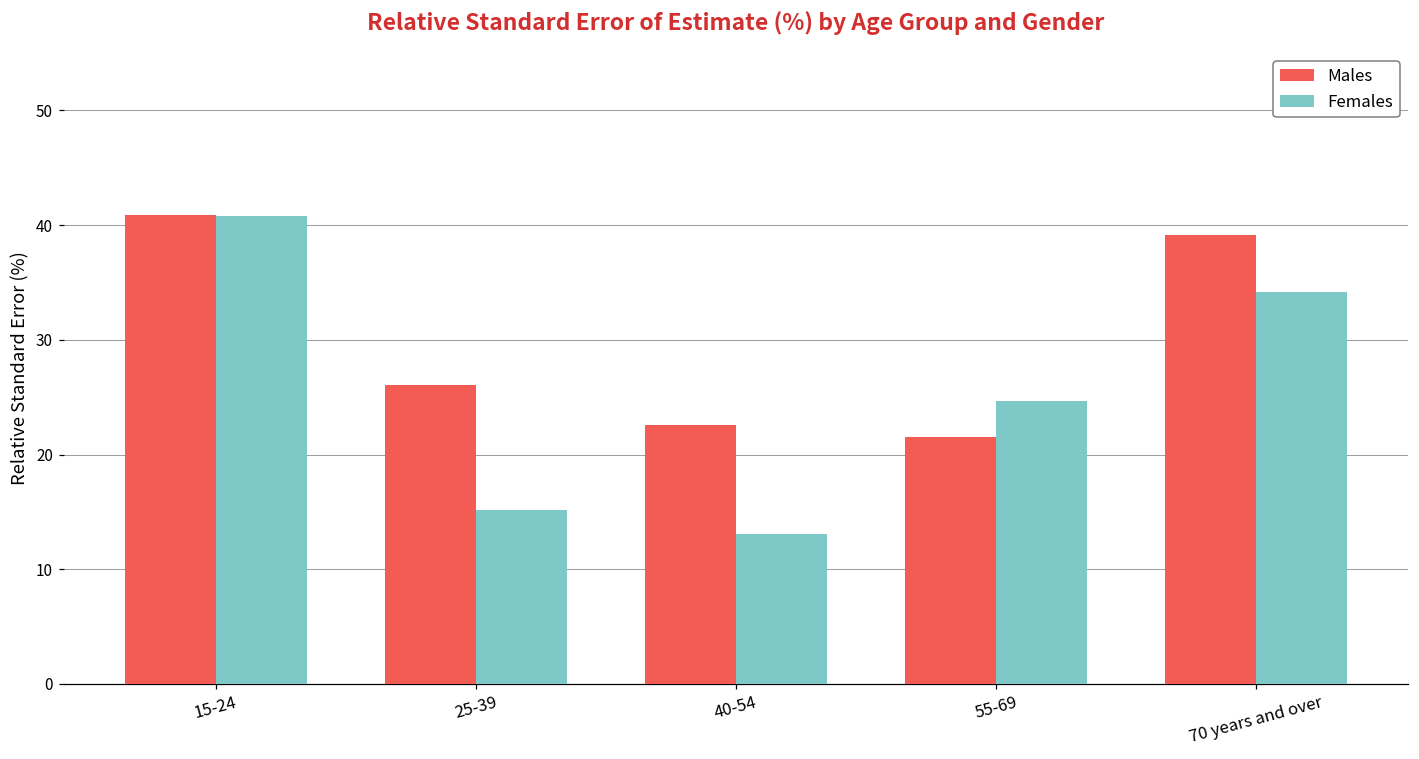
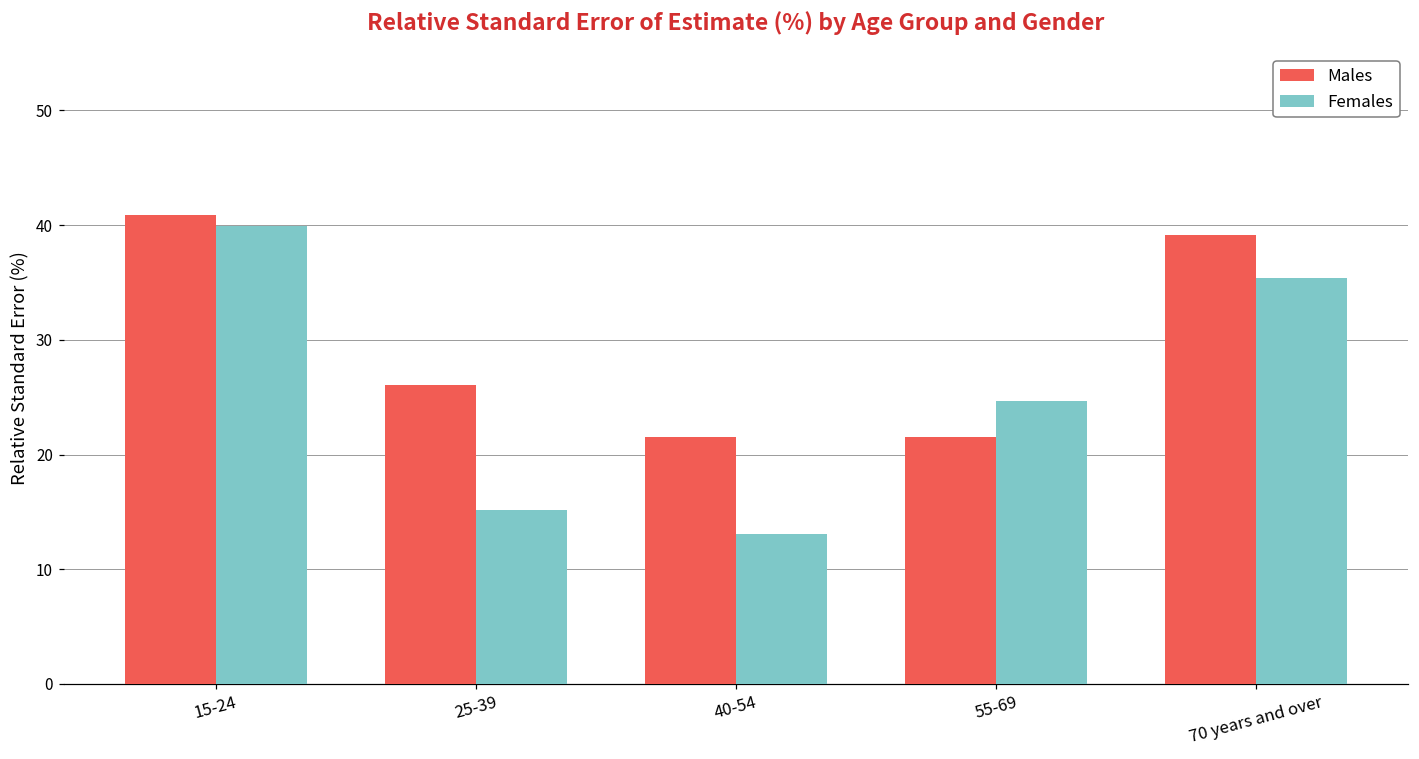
  {
    "Males": {
      "15-24": 40.9,
      "25-39": 26.1,
-     "40-54": 22.6,
+     "40-54": 21.5,
      "55-69": 21.5,
      "70 years and over": 39.1
    },
    "Females": {
-     "15-24": 40.8,
+     "15-24": 39.9,
      "25-39": 15.2,
      "40-54": 13.1,
      "55-69": 24.7,
-     "70 years and over": 34.2
+     "70 years and over": 35.4
    }
  }
